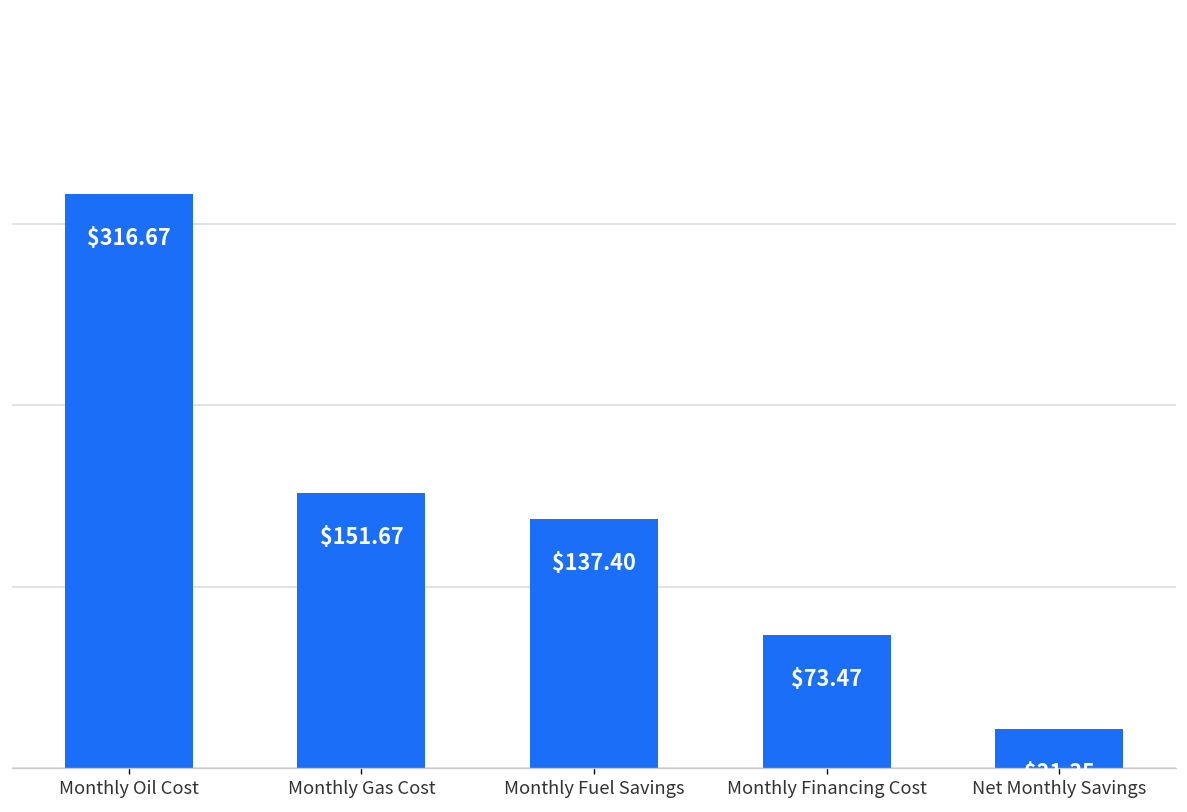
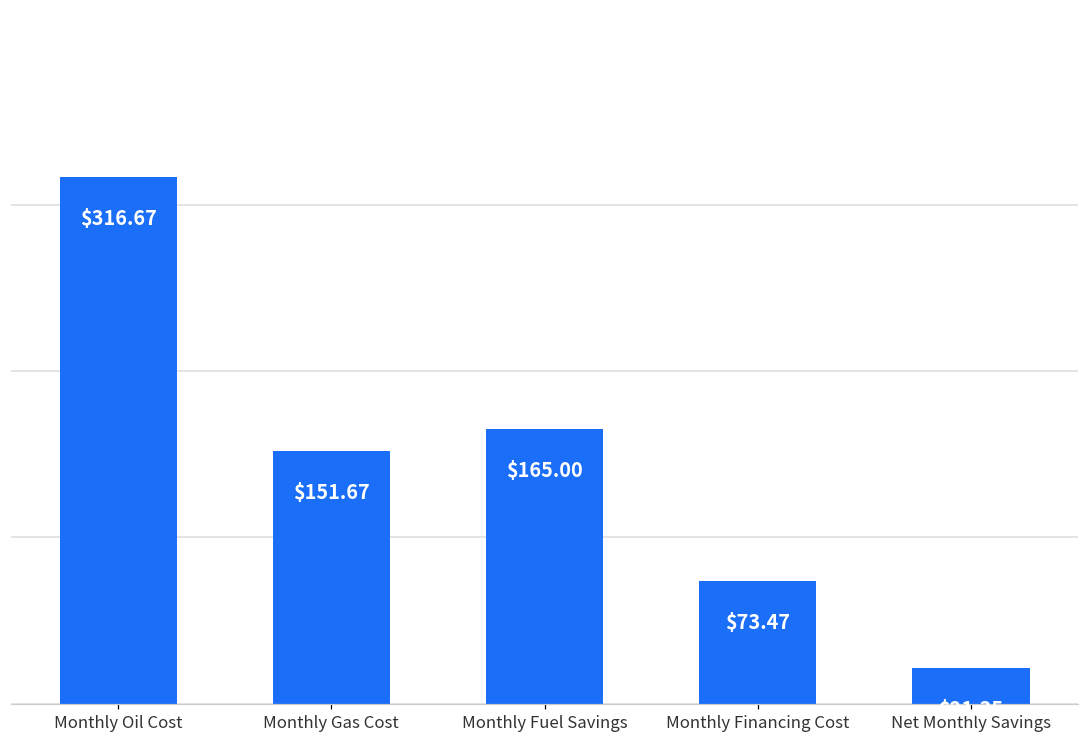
  {
    "Monthly Oil Cost": "$316.67",
    "Monthly Gas Cost": "$151.67",
-   "Monthly Fuel Savings": "$137.40",
+   "Monthly Fuel Savings": "$165.00",
    "Monthly Financing Cost": "$73.47"
  }
